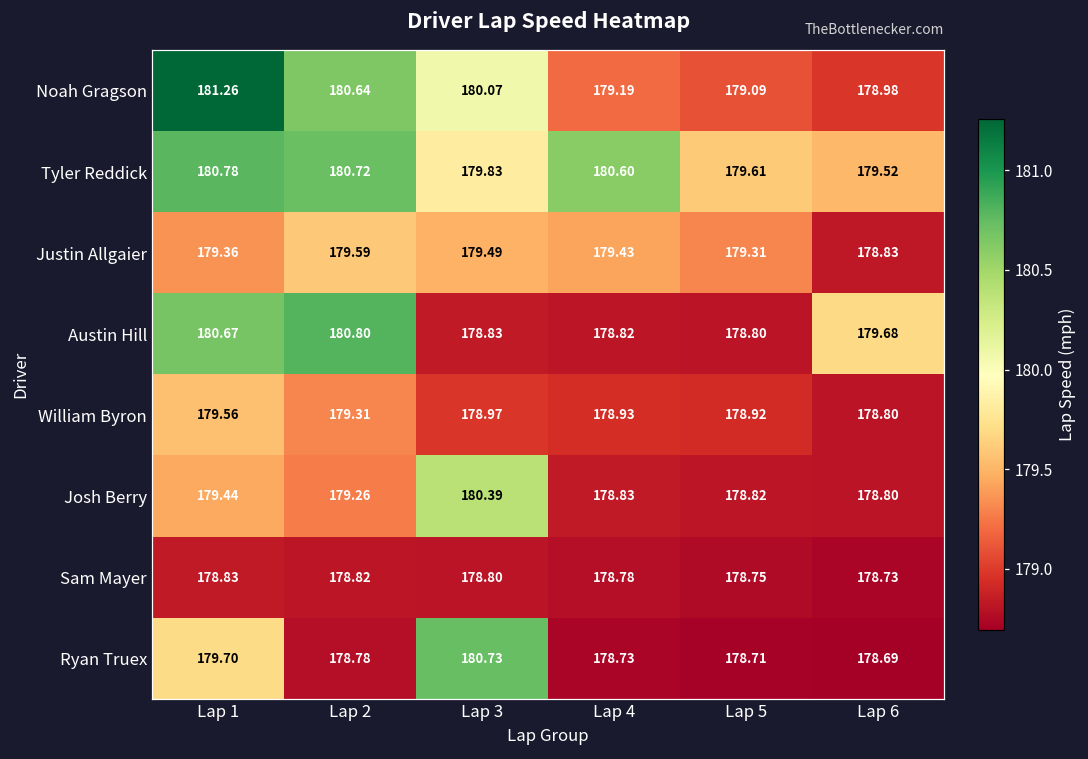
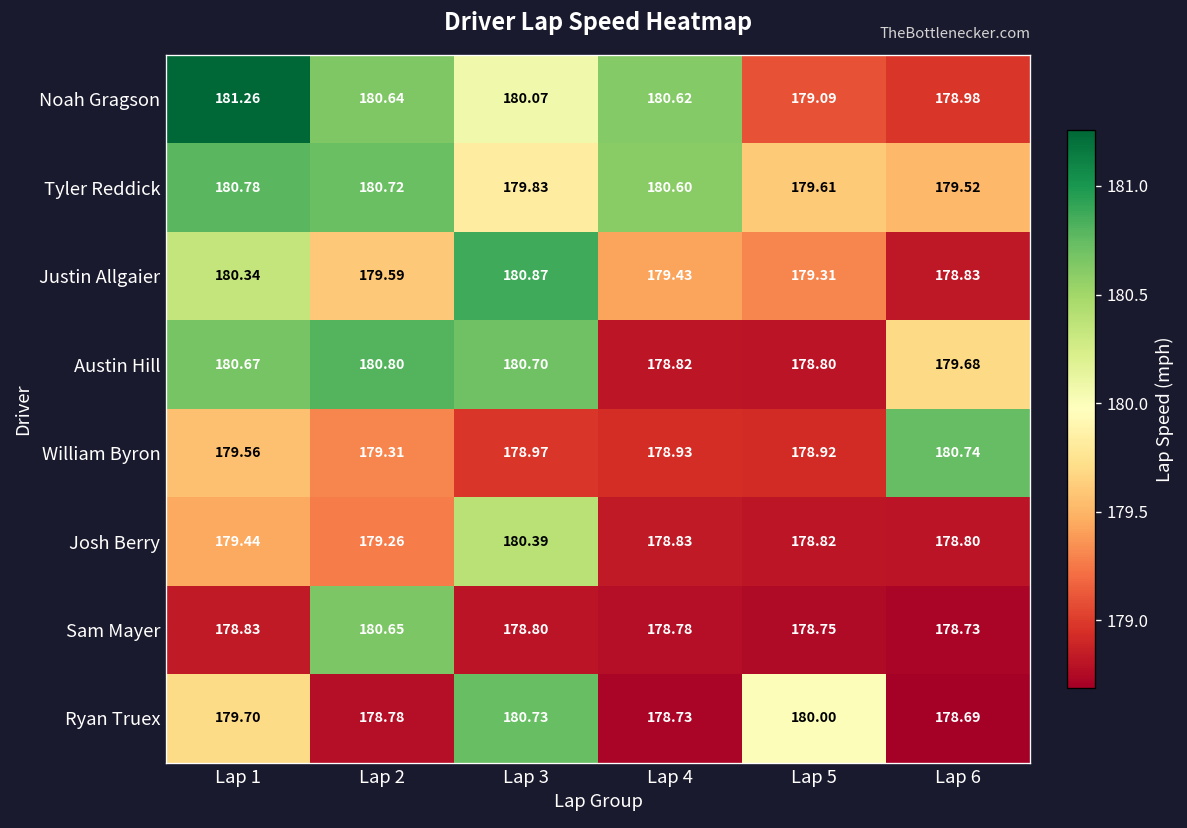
  {
    "Noah Gragson": {
      "Lap 1": 181.26,
      "Lap 2": 180.64,
      "Lap 3": 180.07,
-     "Lap 4": 179.19,
+     "Lap 4": 180.62,
      "Lap 5": 179.09,
      "Lap 6": 178.98
    },
    "Tyler Reddick": {
      "Lap 1": 180.78,
      "Lap 2": 180.72,
      "Lap 3": 179.83,
      "Lap 4": 180.60,
      "Lap 5": 179.61,
      "Lap 6": 179.52
    },
    "Justin Allgaier": {
-     "Lap 1": 179.36,
+     "Lap 1": 180.34,
      "Lap 2": 179.59,
-     "Lap 3": 179.49,
+     "Lap 3": 180.87,
      "Lap 4": 179.43,
      "Lap 5": 179.31,
      "Lap 6": 178.83
    },
    "Austin Hill": {
      "Lap 1": 180.67,
      "Lap 2": 180.80,
-     "Lap 3": 178.83,
+     "Lap 3": 180.70,
      "Lap 4": 178.82,
      "Lap 5": 178.80,
      "Lap 6": 179.68
    },
    "William Byron": {
      "Lap 1": 179.56,
      "Lap 2": 179.31,
      "Lap 3": 178.97,
      "Lap 4": 178.93,
      "Lap 5": 178.92,
-     "Lap 6": 178.80
+     "Lap 6": 180.74
    },
    "Josh Berry": {
      "Lap 1": 179.44,
      "Lap 2": 179.26,
      "Lap 3": 180.39,
      "Lap 4": 178.83,
      "Lap 5": 178.82,
      "Lap 6": 178.80
    },
    "Sam Mayer": {
      "Lap 1": 178.83,
-     "Lap 2": 178.82,
+     "Lap 2": 180.65,
      "Lap 3": 178.80,
      "Lap 4": 178.78,
      "Lap 5": 178.75,
      "Lap 6": 178.73
    },
    "Ryan Truex": {
      "Lap 1": 179.70,
      "Lap 2": 178.78,
      "Lap 3": 180.73,
      "Lap 4": 178.73,
-     "Lap 5": 178.71,
+     "Lap 5": 180.00,
      "Lap 6": 178.69
    }
  }
